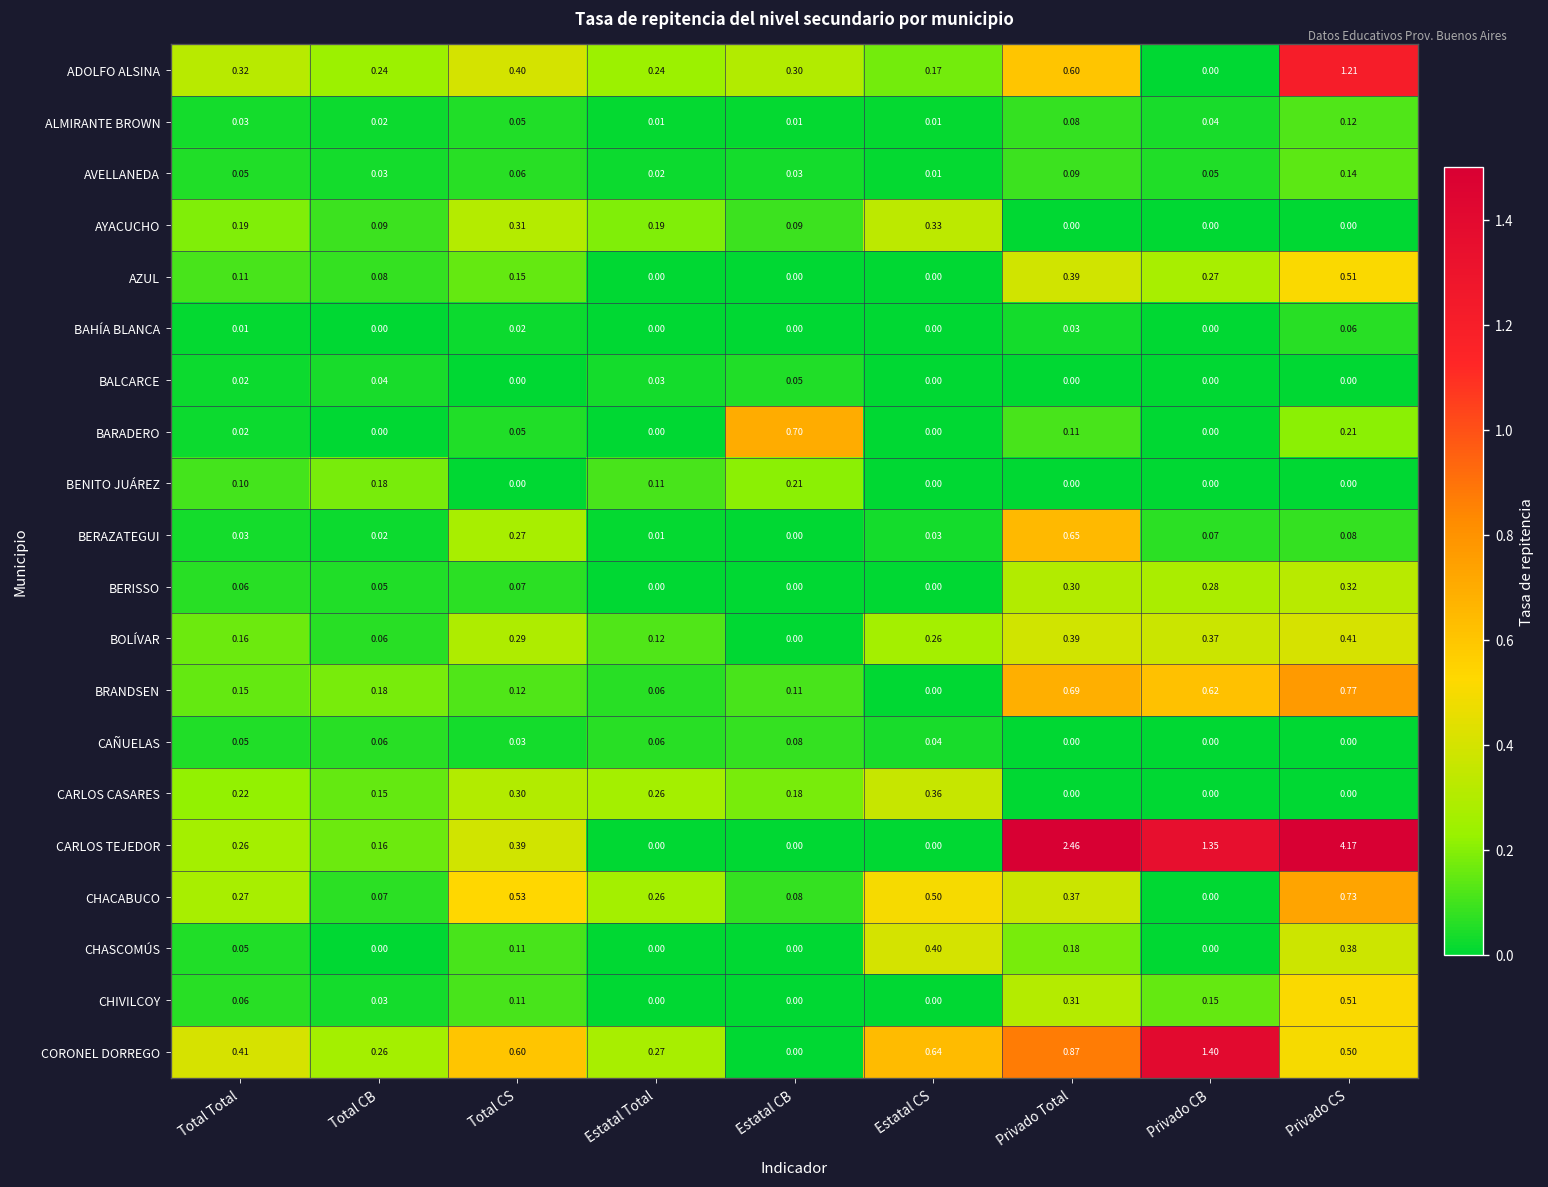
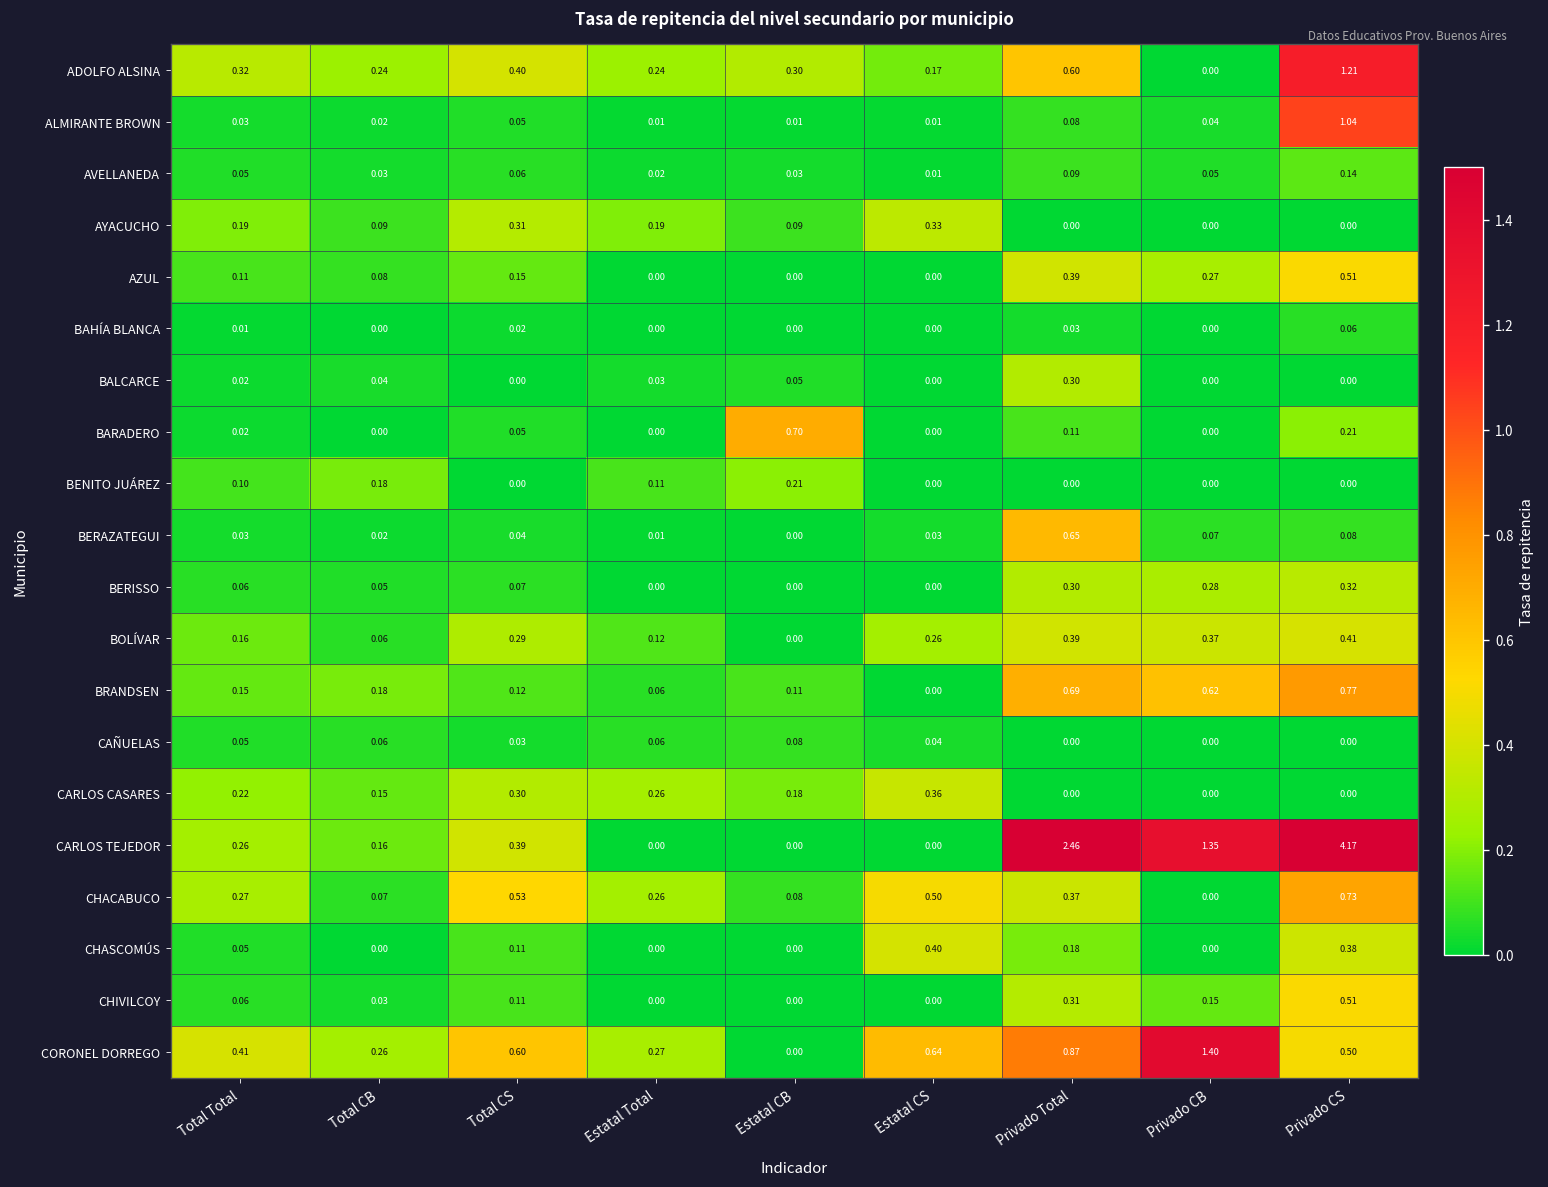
  {
    "ADOLFO ALSINA": {
      "Total Total": 0.32,
      "Total CB": 0.24,
      "Total CS": 0.40,
      "Estatal Total": 0.24,
      "Estatal CB": 0.30,
      "Estatal CS": 0.17,
      "Privado Total": 0.60,
      "Privado CB": 0.00,
      "Privado CS": 1.21
    },
    "ALMIRANTE BROWN": {
      "Total Total": 0.03,
      "Total CB": 0.02,
      "Total CS": 0.05,
      "Estatal Total": 0.01,
      "Estatal CB": 0.01,
      "Estatal CS": 0.01,
      "Privado Total": 0.08,
      "Privado CB": 0.04,
-     "Privado CS": 0.12
+     "Privado CS": 1.04
    },
    "AVELLANEDA": {
      "Total Total": 0.05,
      "Total CB": 0.03,
      "Total CS": 0.06,
      "Estatal Total": 0.02,
      "Estatal CB": 0.03,
      "Estatal CS": 0.01,
      "Privado Total": 0.09,
      "Privado CB": 0.05,
      "Privado CS": 0.14
    },
    "AYACUCHO": {
      "Total Total": 0.19,
      "Total CB": 0.09,
      "Total CS": 0.31,
      "Estatal Total": 0.19,
      "Estatal CB": 0.09,
      "Estatal CS": 0.33,
      "Privado Total": 0.00,
      "Privado CB": 0.00,
      "Privado CS": 0.00
    },
    "AZUL": {
      "Total Total": 0.11,
      "Total CB": 0.08,
      "Total CS": 0.15,
      "Estatal Total": 0.00,
      "Estatal CB": 0.00,
      "Estatal CS": 0.00,
      "Privado Total": 0.39,
      "Privado CB": 0.27,
      "Privado CS": 0.51
    },
    "BAHÍA BLANCA": {
      "Total Total": 0.01,
      "Total CB": 0.00,
      "Total CS": 0.02,
      "Estatal Total": 0.00,
      "Estatal CB": 0.00,
      "Estatal CS": 0.00,
      "Privado Total": 0.03,
      "Privado CB": 0.00,
      "Privado CS": 0.06
    },
    "BALCARCE": {
      "Total Total": 0.02,
      "Total CB": 0.04,
      "Total CS": 0.00,
      "Estatal Total": 0.03,
      "Estatal CB": 0.05,
      "Estatal CS": 0.00,
-     "Privado Total": 0.00,
+     "Privado Total": 0.30,
      "Privado CB": 0.00,
      "Privado CS": 0.00
    },
    "BARADERO": {
      "Total Total": 0.02,
      "Total CB": 0.00,
      "Total CS": 0.05,
      "Estatal Total": 0.00,
      "Estatal CB": 0.70,
      "Estatal CS": 0.00,
      "Privado Total": 0.11,
      "Privado CB": 0.00,
      "Privado CS": 0.21
    },
    "BENITO JUÁREZ": {
      "Total Total": 0.10,
      "Total CB": 0.18,
      "Total CS": 0.00,
      "Estatal Total": 0.11,
      "Estatal CB": 0.21,
      "Estatal CS": 0.00,
      "Privado Total": 0.00,
      "Privado CB": 0.00,
      "Privado CS": 0.00
    },
    "BERAZATEGUI": {
      "Total Total": 0.03,
      "Total CB": 0.02,
-     "Total CS": 0.27,
+     "Total CS": 0.04,
      "Estatal Total": 0.01,
      "Estatal CB": 0.00,
      "Estatal CS": 0.03,
      "Privado Total": 0.65,
      "Privado CB": 0.07,
      "Privado CS": 0.08
    },
    "BERISSO": {
      "Total Total": 0.06,
      "Total CB": 0.05,
      "Total CS": 0.07,
      "Estatal Total": 0.00,
      "Estatal CB": 0.00,
      "Estatal CS": 0.00,
      "Privado Total": 0.30,
      "Privado CB": 0.28,
      "Privado CS": 0.32
    },
    "BOLÍVAR": {
      "Total Total": 0.16,
      "Total CB": 0.06,
      "Total CS": 0.29,
      "Estatal Total": 0.12,
      "Estatal CB": 0.00,
      "Estatal CS": 0.26,
      "Privado Total": 0.39,
      "Privado CB": 0.37,
      "Privado CS": 0.41
    },
    "BRANDSEN": {
      "Total Total": 0.15,
      "Total CB": 0.18,
      "Total CS": 0.12,
      "Estatal Total": 0.06,
      "Estatal CB": 0.11,
      "Estatal CS": 0.00,
      "Privado Total": 0.69,
      "Privado CB": 0.62,
      "Privado CS": 0.77
    },
    "CAÑUELAS": {
      "Total Total": 0.05,
      "Total CB": 0.06,
      "Total CS": 0.03,
      "Estatal Total": 0.06,
      "Estatal CB": 0.08,
      "Estatal CS": 0.04,
      "Privado Total": 0.00,
      "Privado CB": 0.00,
      "Privado CS": 0.00
    },
    "CARLOS CASARES": {
      "Total Total": 0.22,
      "Total CB": 0.15,
      "Total CS": 0.30,
      "Estatal Total": 0.26,
      "Estatal CB": 0.18,
      "Estatal CS": 0.36,
      "Privado Total": 0.00,
      "Privado CB": 0.00,
      "Privado CS": 0.00
    },
    "CARLOS TEJEDOR": {
      "Total Total": 0.26,
      "Total CB": 0.16,
      "Total CS": 0.39,
      "Estatal Total": 0.00,
      "Estatal CB": 0.00,
      "Estatal CS": 0.00,
      "Privado Total": 2.46,
      "Privado CB": 1.35,
      "Privado CS": 4.17
    },
    "CHACABUCO": {
      "Total Total": 0.27,
      "Total CB": 0.07,
      "Total CS": 0.53,
      "Estatal Total": 0.26,
      "Estatal CB": 0.08,
      "Estatal CS": 0.50,
      "Privado Total": 0.37,
      "Privado CB": 0.00,
      "Privado CS": 0.73
    },
    "CHASCOMÚS": {
      "Total Total": 0.05,
      "Total CB": 0.00,
      "Total CS": 0.11,
      "Estatal Total": 0.00,
      "Estatal CB": 0.00,
      "Estatal CS": 0.40,
      "Privado Total": 0.18,
      "Privado CB": 0.00,
      "Privado CS": 0.38
    },
    "CHIVILCOY": {
      "Total Total": 0.06,
      "Total CB": 0.03,
      "Total CS": 0.11,
      "Estatal Total": 0.00,
      "Estatal CB": 0.00,
      "Estatal CS": 0.00,
      "Privado Total": 0.31,
      "Privado CB": 0.15,
      "Privado CS": 0.51
    },
    "CORONEL DORREGO": {
      "Total Total": 0.41,
      "Total CB": 0.26,
      "Total CS": 0.60,
      "Estatal Total": 0.27,
      "Estatal CB": 0.00,
      "Estatal CS": 0.64,
      "Privado Total": 0.87,
      "Privado CB": 1.40,
      "Privado CS": 0.50
    }
  }
